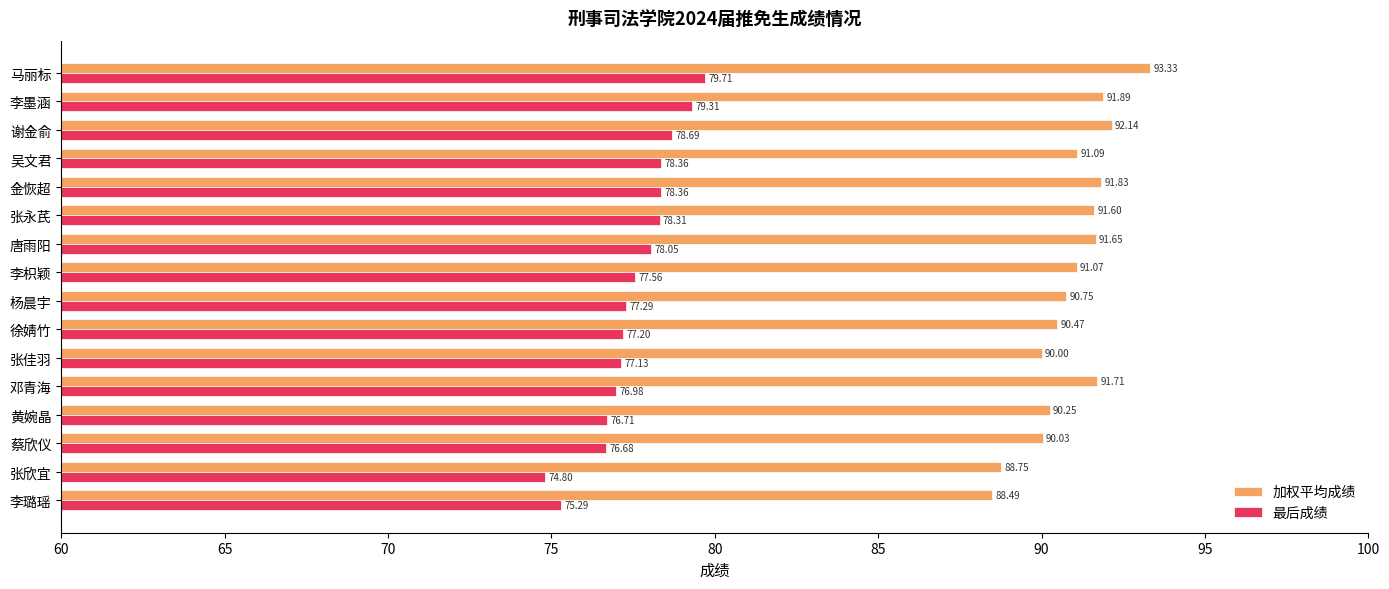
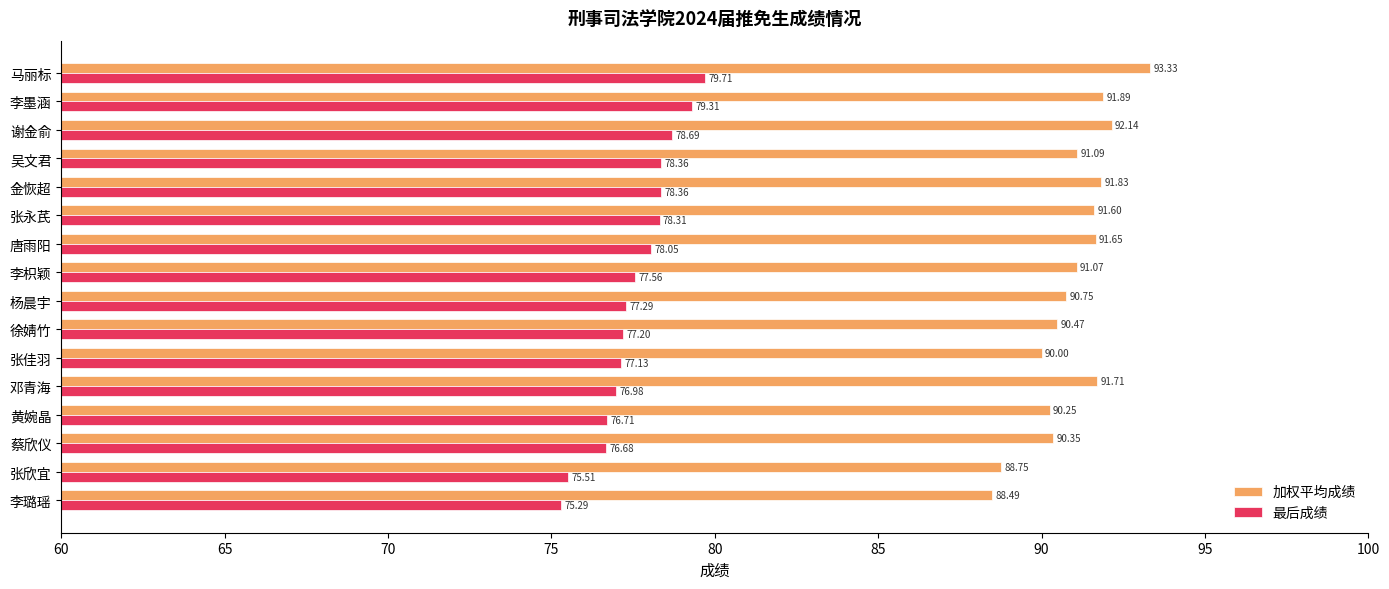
  {
    "加权平均成绩": {
      "马丽标": 93.33,
      "李墨涵": 91.89,
      "谢金俞": 92.14,
      "吴文君": 91.09,
      "金恢超": 91.83,
      "张永芪": 91.60,
      "唐雨阳": 91.65,
      "李枳颖": 91.07,
      "杨晨宇": 90.75,
      "徐婧竹": 90.47,
      "张佳羽": 90.00,
      "邓青海": 91.71,
      "黄婉晶": 90.25,
-     "蔡欣仪": 90.03,
+     "蔡欣仪": 90.35,
      "张欣宜": 88.75,
      "李璐瑶": 88.49
    },
    "最后成绩": {
      "马丽标": 79.71,
      "李墨涵": 79.31,
      "谢金俞": 78.69,
      "吴文君": 78.36,
      "金恢超": 78.36,
      "张永芪": 78.31,
      "唐雨阳": 78.05,
      "李枳颖": 77.56,
      "杨晨宇": 77.29,
      "徐婧竹": 77.20,
      "张佳羽": 77.13,
      "邓青海": 76.98,
      "黄婉晶": 76.71,
      "蔡欣仪": 76.68,
-     "张欣宜": 74.80,
+     "张欣宜": 75.51,
      "李璐瑶": 75.29
    }
  }
